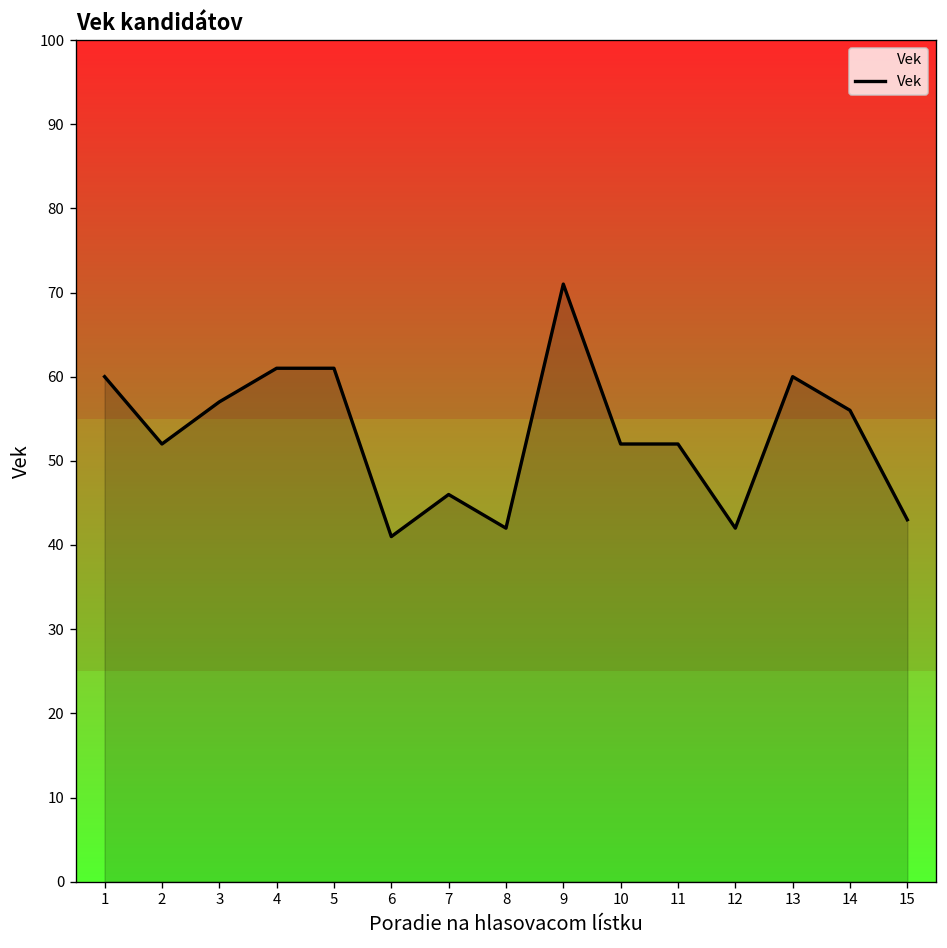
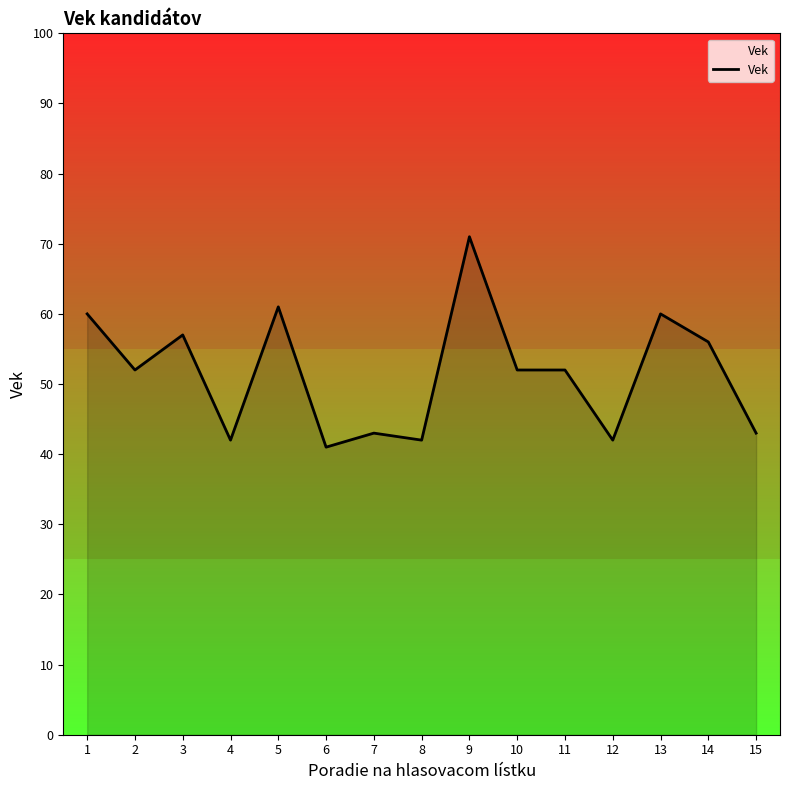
  {
    "1": 60,
    "2": 52,
    "3": 57,
-   "4": 61,
+   "4": 42,
    "5": 61,
    "6": 41,
-   "7": 46,
+   "7": 43,
    "8": 42,
    "9": 71,
    "10": 52,
    "11": 52,
    "12": 42,
    "13": 60,
    "14": 56,
    "15": 43
  }
